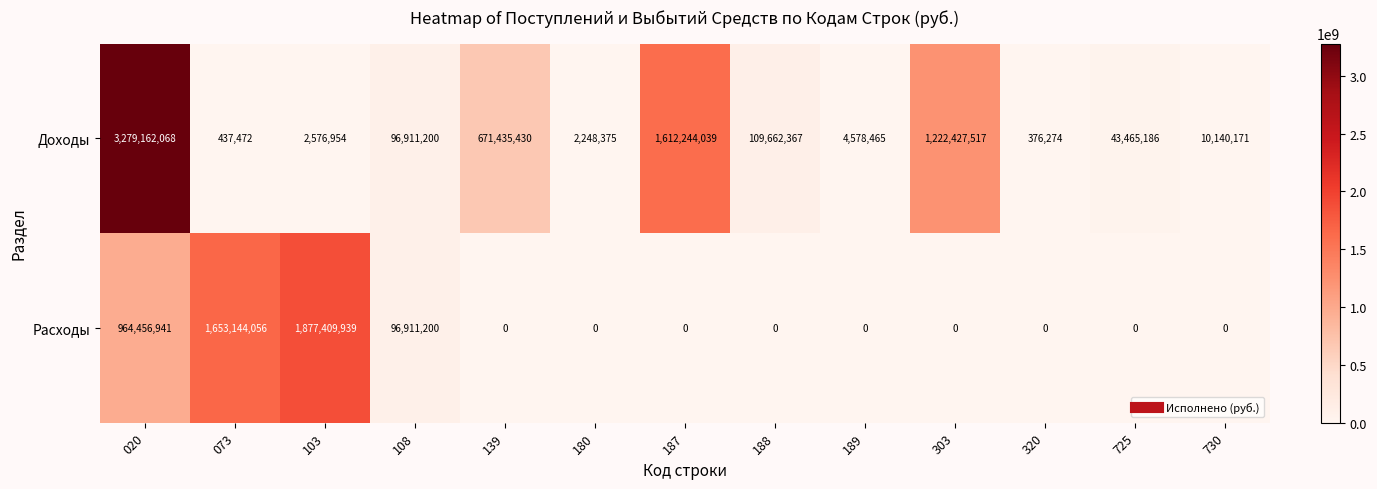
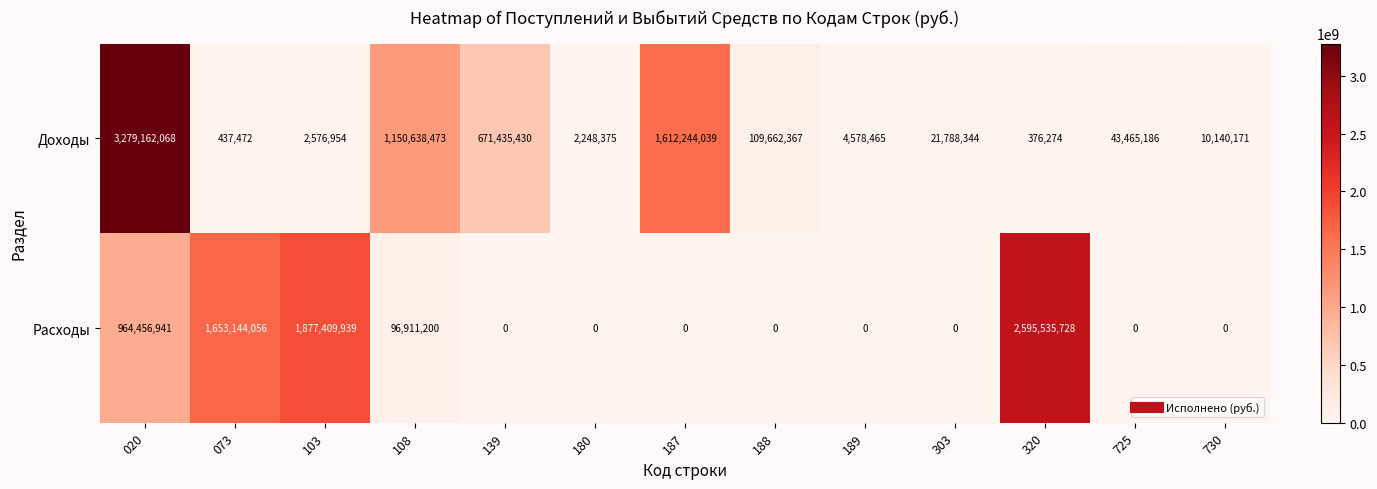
  {
    "Доходы": {
      "020": "3,279,162,068",
      "073": "437,472",
      "103": "2,576,954",
-     "108": "96,911,200",
+     "108": "1,150,638,473",
      "139": "671,435,430",
      "180": "2,248,375",
      "187": "1,612,244,039",
      "188": "109,662,367",
      "189": "4,578,465",
-     "303": "1,222,427,517",
+     "303": "21,788,344",
      "320": "376,274",
      "725": "43,465,186",
      "730": "10,140,171"
    },
    "Расходы": {
      "020": "964,456,941",
      "073": "1,653,144,056",
      "103": "1,877,409,939",
      "108": "96,911,200",
      "139": "0",
      "180": "0",
      "187": "0",
      "188": "0",
      "189": "0",
      "303": "0",
-     "320": "0",
+     "320": "2,595,535,728",
      "725": "0",
      "730": "0"
    }
  }
